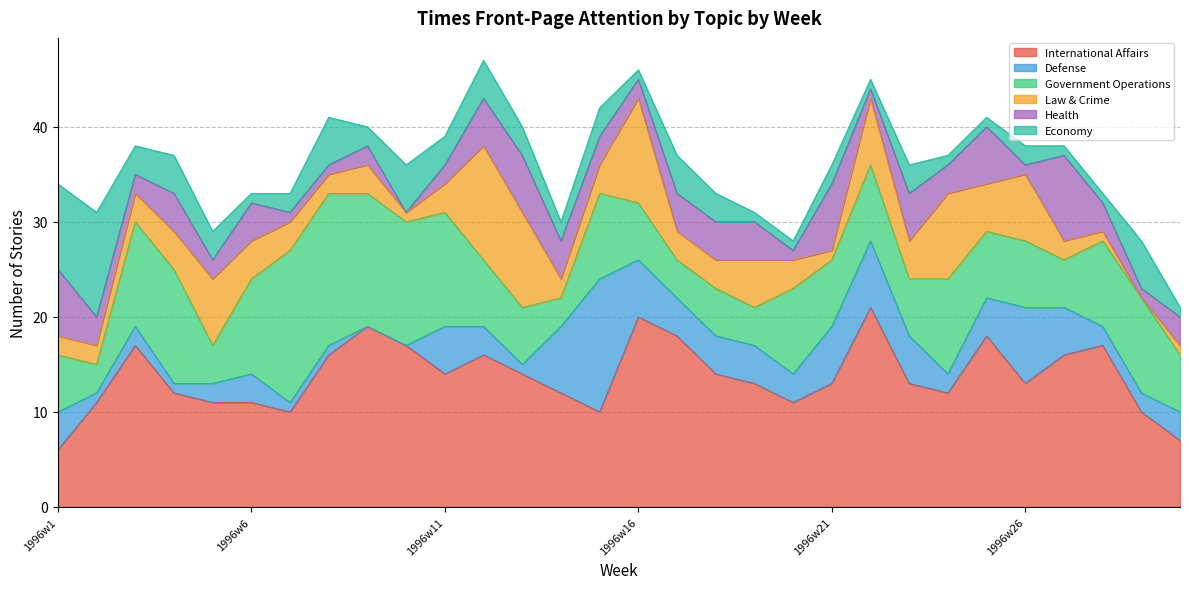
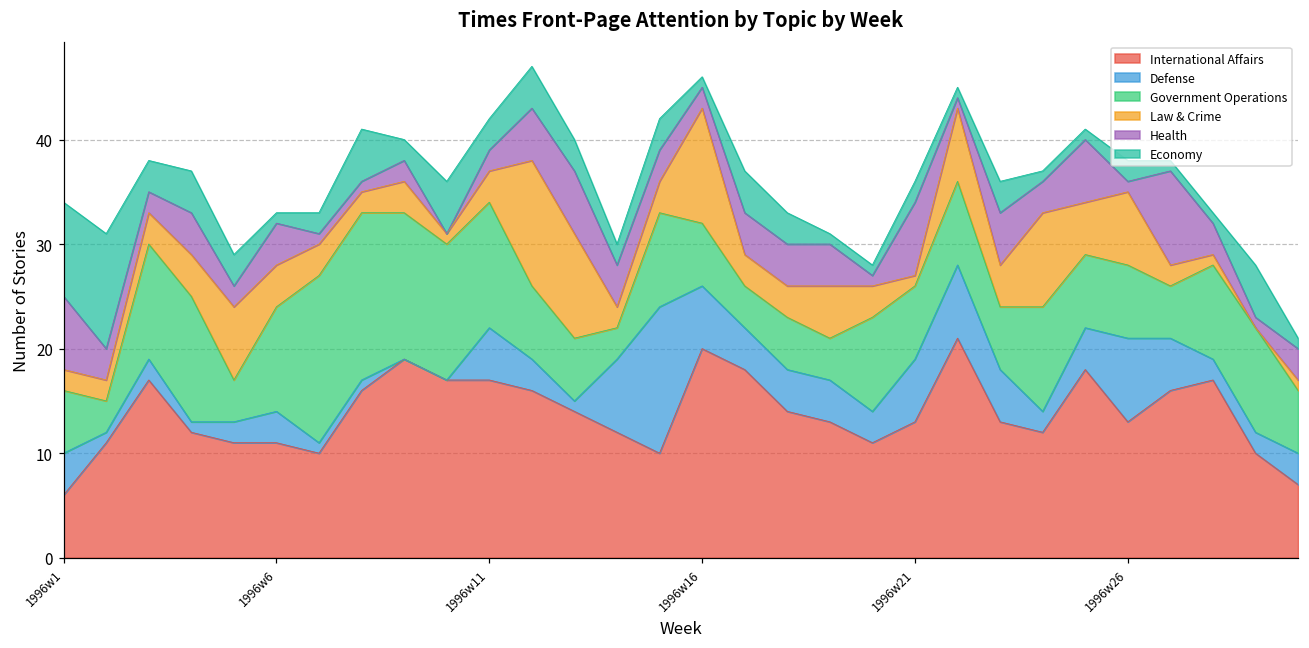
  {
    "International Affairs": {
      "1996w1": 6,
      "1996w6": 11,
-     "1996w11": 14,
+     "1996w11": 17,
      "1996w16": 20,
      "1996w21": 13,
      "1996w26": 13
    },
    "Defense": {
      "1996w1": 4,
      "1996w6": 3,
      "1996w11": 5,
      "1996w16": 6,
      "1996w21": 6,
      "1996w26": 8
    },
    "Law & Crime": {
      "1996w1": 2,
      "1996w6": 4,
      "1996w11": 3,
      "1996w16": 11,
      "1996w21": 1,
      "1996w26": 7
    },
    "Health": {
      "1996w1": 7,
      "1996w6": 4,
      "1996w11": 2,
      "1996w16": 2,
      "1996w21": 7,
      "1996w26": 1
    }
  }
